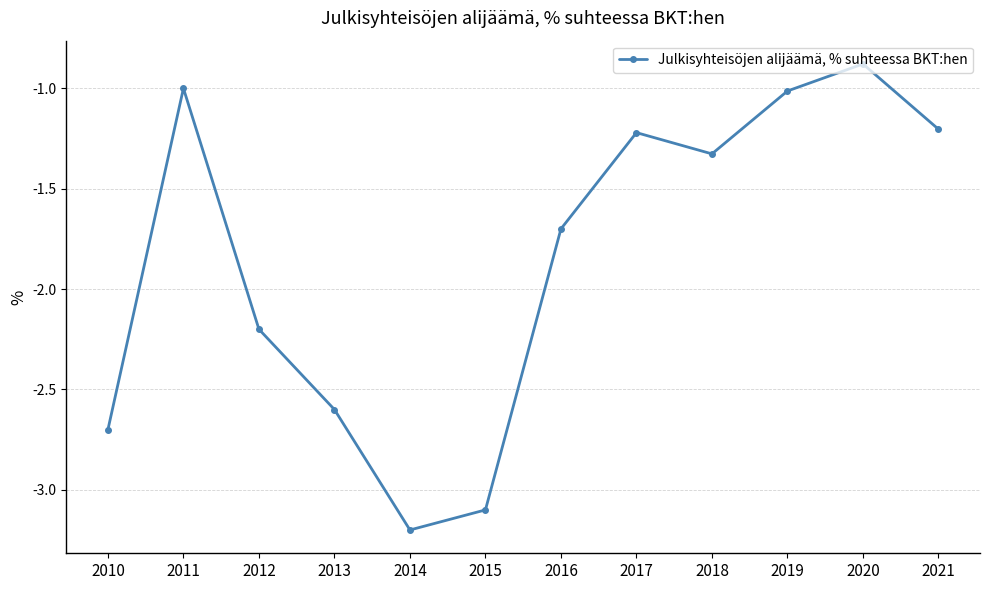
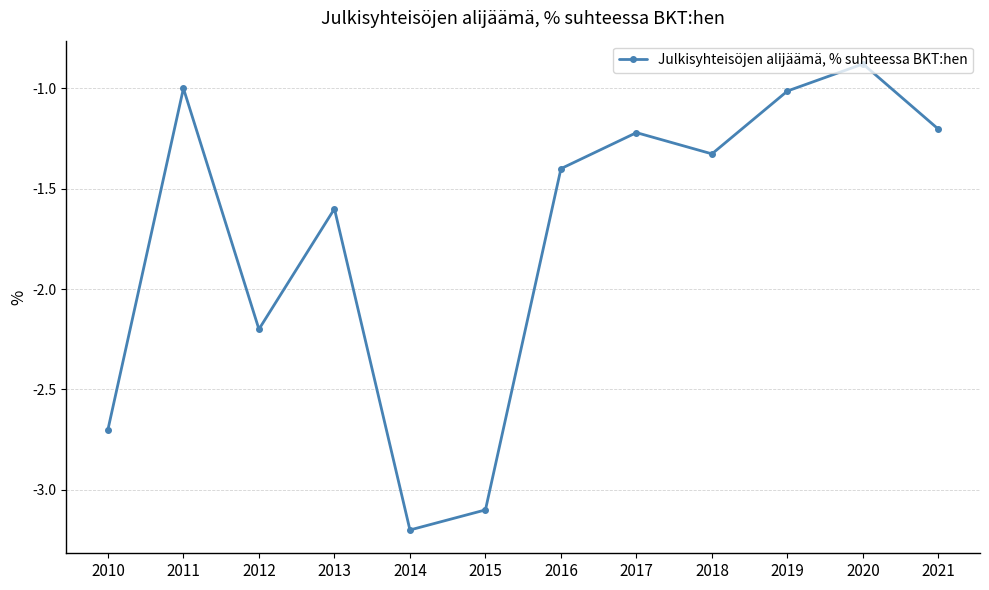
  {
    "2010": -2.7,
    "2011": -1.0,
    "2012": -2.2,
-   "2013": -2.6,
+   "2013": -1.6,
    "2014": -3.2,
    "2015": -3.1,
-   "2016": -1.7,
+   "2016": -1.4,
    "2017": -1.22,
    "2018": -1.33,
    "2019": -1.01,
    "2021": -1.2
  }
